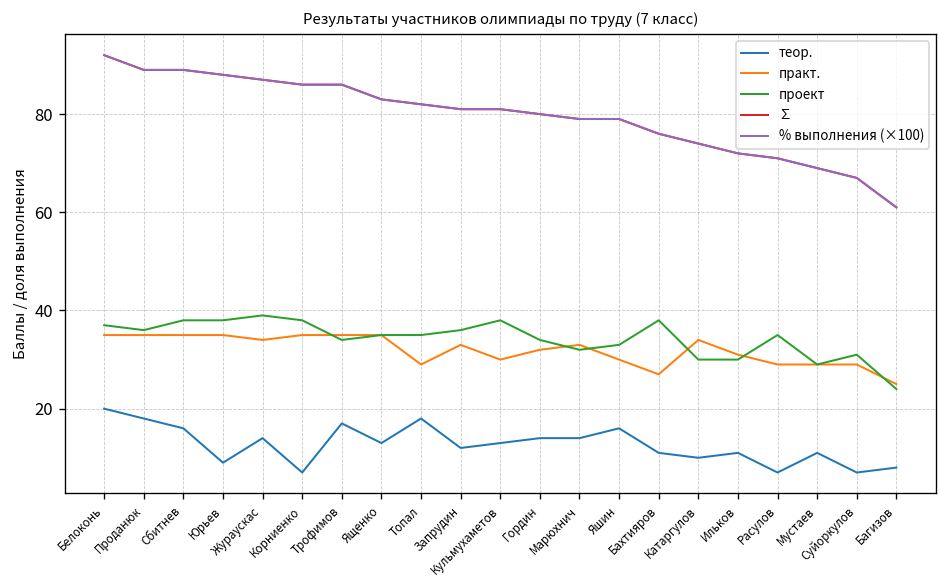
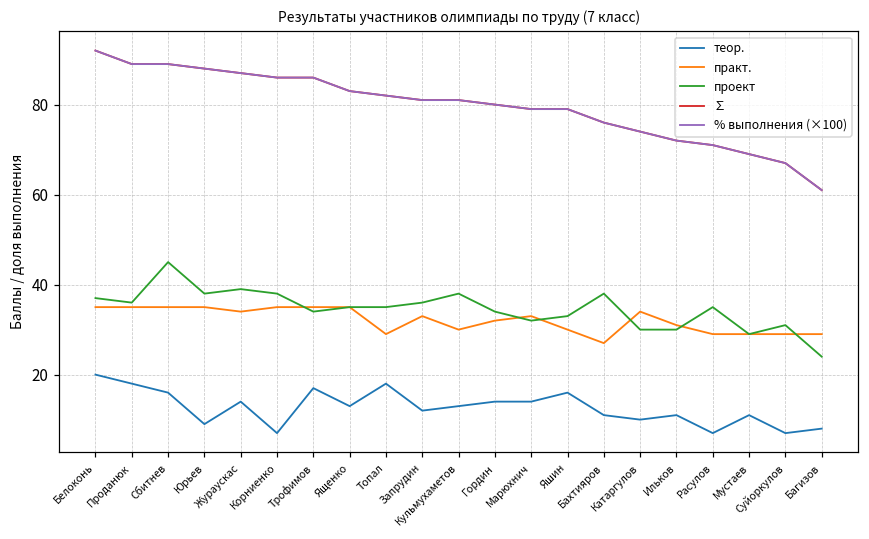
  {
    "теор.": {
      "Белоконь": 20,
      "Проданюк": 18,
      "Сбитнев": 16,
      "Юрьев": 9,
      "Жураускас": 14,
      "Корниенко": 7,
      "Трофимов": 17,
      "Ященко": 13,
      "Топал": 18,
      "Запрудин": 12,
      "Кульмухаметов": 13,
      "Гордин": 14,
      "Марюхнич": 14,
      "Яшин": 16,
      "Бахтияров": 11,
      "Катаргулов": 10,
      "Ильков": 11,
      "Расулов": 7,
      "Мустаев": 11,
      "Суйоркулов": 7,
      "Багизов": 8
    },
    "практ.": {
      "Белоконь": 35,
      "Проданюк": 35,
      "Сбитнев": 35,
      "Юрьев": 35,
      "Жураускас": 34,
      "Корниенко": 35,
      "Трофимов": 35,
      "Топал": 29,
      "Запрудин": 33,
      "Кульмухаметов": 30,
      "Гордин": 32,
      "Марюхнич": 33,
      "Яшин": 30,
      "Бахтияров": 27,
      "Катаргулов": 34,
      "Ильков": 31,
      "Расулов": 29,
      "Суйоркулов": 29,
-     "Багизов": 25
+     "Багизов": 29
    },
    "проект": {
      "Белоконь": 37,
      "Проданюк": 36,
-     "Сбитнев": 38,
+     "Сбитнев": 45,
      "Юрьев": 38,
      "Жураускас": 39,
      "Корниенко": 38,
      "Трофимов": 34,
      "Топал": 35,
      "Запрудин": 36,
      "Кульмухаметов": 38,
      "Гордин": 34,
      "Марюхнич": 32,
      "Яшин": 33,
      "Бахтияров": 38,
      "Катаргулов": 30,
      "Ильков": 30,
      "Расулов": 35,
      "Суйоркулов": 31,
      "Багизов": 24
    },
    "% выполнения (×100)": {
      "Белоконь": 92,
      "Проданюк": 89,
      "Сбитнев": 89,
      "Юрьев": 88,
      "Жураускас": 87,
      "Корниенко": 86,
      "Трофимов": 86,
      "Ященко": 83,
      "Топал": 82,
      "Запрудин": 81,
      "Кульмухаметов": 81,
      "Гордин": 80,
      "Марюхнич": 79,
      "Яшин": 79,
      "Бахтияров": 76,
      "Катаргулов": 74,
      "Ильков": 72,
      "Расулов": 71,
      "Мустаев": 69,
      "Суйоркулов": 67,
      "Багизов": 61
    }
  }
